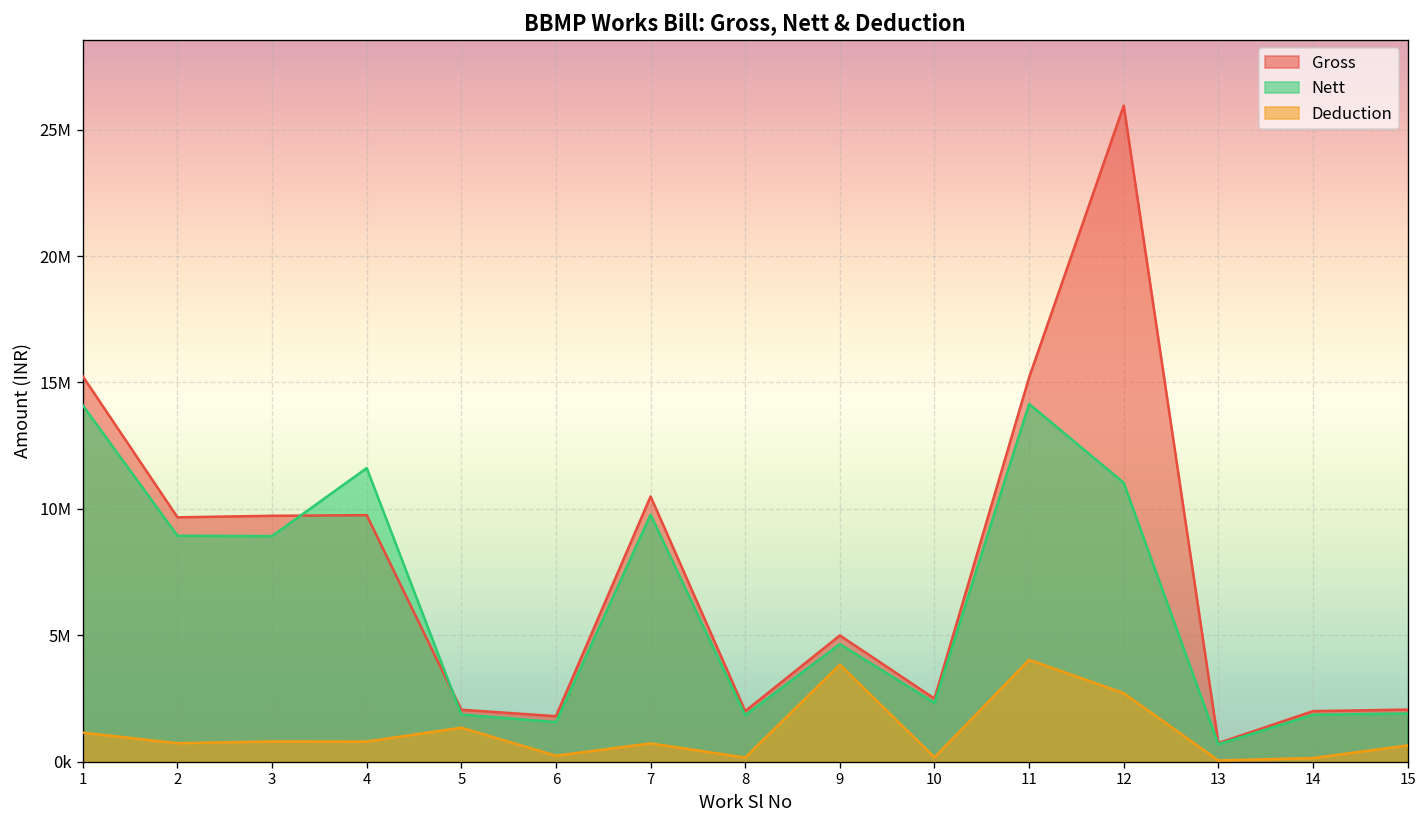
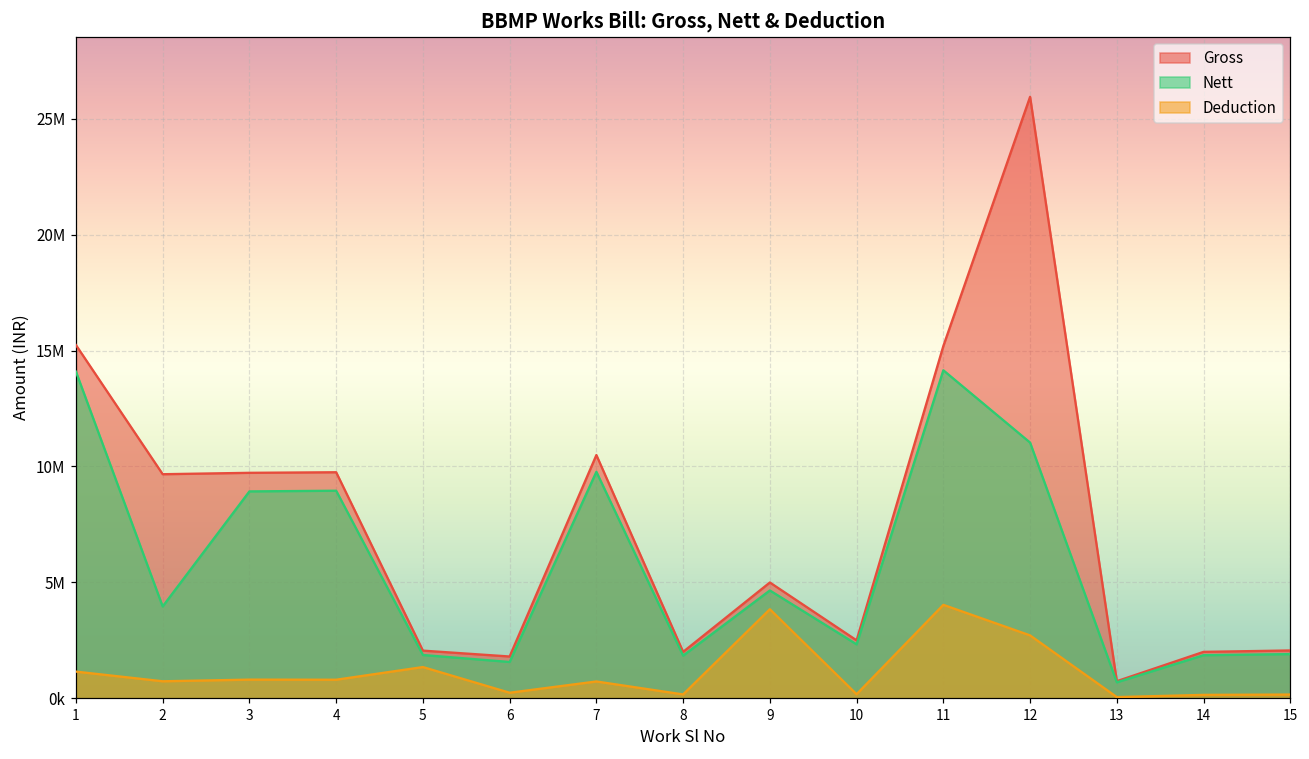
  {
    "Gross": {
      "1": 15200000,
      "2": 9700000,
      "3": 9700000,
      "4": 9700000,
      "5": 2100000,
      "6": 1800000,
      "7": 10500000,
      "8": 2000000,
      "9": 5000000,
      "10": 2500000,
      "11": 15200000,
      "12": 25900000,
      "14": 2000000,
      "15": 2100000
    },
    "Nett": {
      "1": 14100000,
-     "2": 8900000,
+     "2": 4000000,
      "3": 8900000,
-     "4": 11600000,
+     "4": 9000000,
      "5": 1900000,
      "6": 1600000,
      "7": 9800000,
      "8": 1800000,
      "9": 4600000,
      "10": 2300000,
      "11": 14100000,
      "12": 11000000,
      "14": 1900000,
      "15": 1900000
    },
    "Deduction": {
      "1": 1100000,
      "2": 700000,
      "3": 800000,
      "4": 800000,
      "5": 1300000,
      "6": 200000,
      "7": 700000,
      "8": 200000,
      "9": 3800000,
      "10": 200000,
      "11": 4000000,
      "12": 2700000,
      "13": 0,
      "14": 100000,
-     "15": 600000
+     "15": 200000
    }
  }
